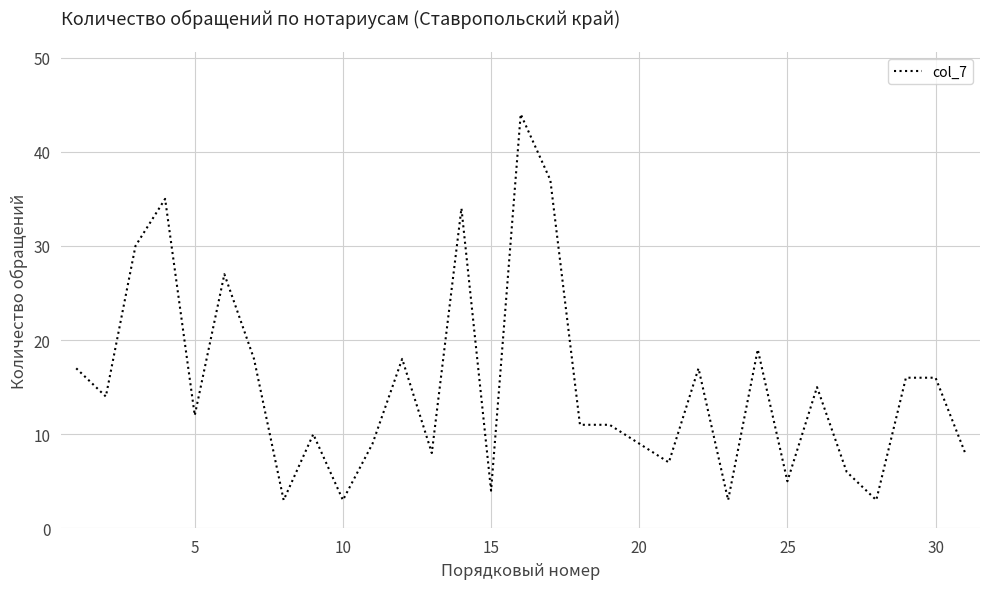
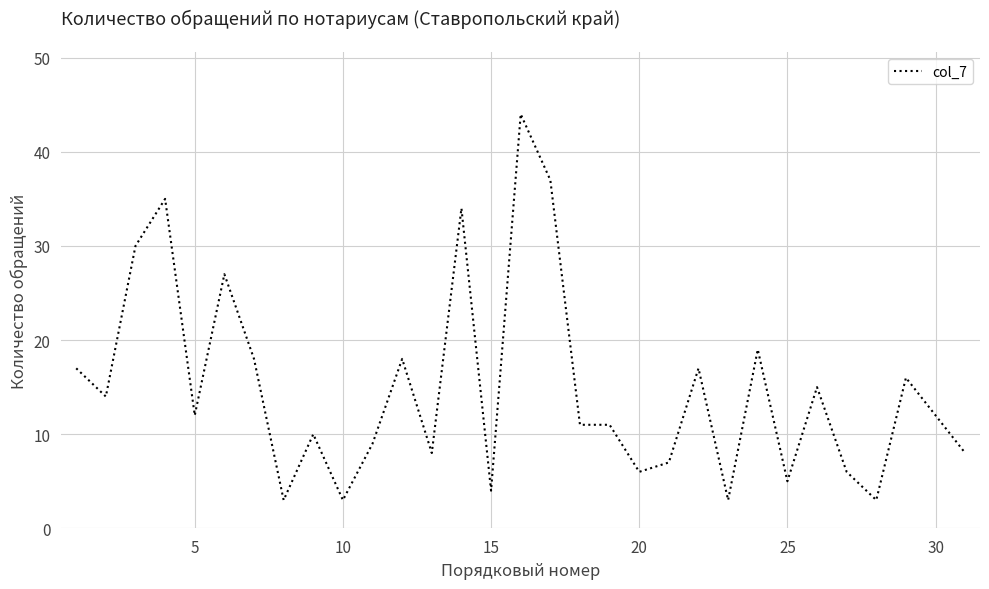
  {
    "5": 12,
    "10": 3,
    "15": 4,
-   "20": 9,
+   "20": 6,
    "25": 5,
-   "30": 16
+   "30": 12
  }
